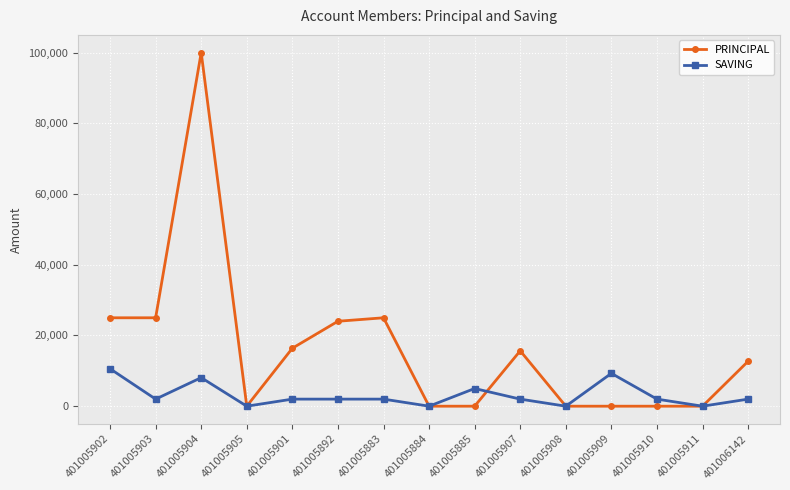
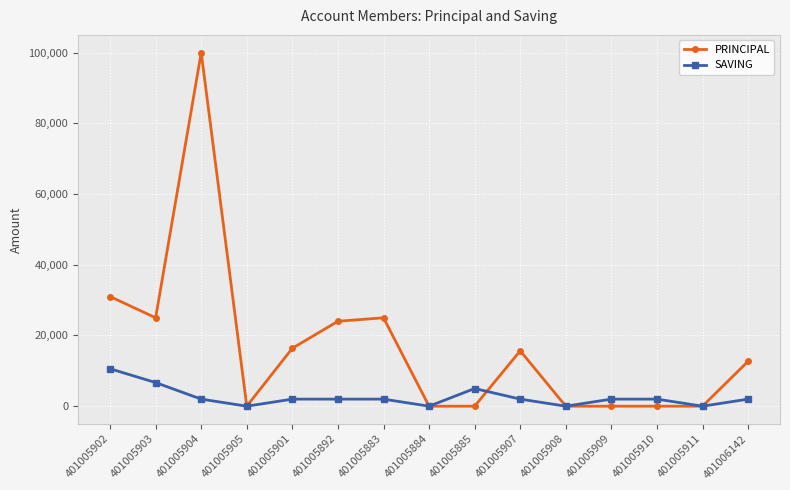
  {
    "PRINCIPAL": {
-     "401005902": "25,000",
+     "401005902": "31,000",
      "401005903": "25,000",
      "401005904": "100,000",
      "401005901": "16,000",
      "401005892": "24,000",
      "401005883": "25,000",
      "401005885": "0",
      "401005907": "16,000",
      "401005909": "0",
      "401005910": "0",
      "401006142": "13,000"
    },
    "SAVING": {
      "401005902": "11,000",
-     "401005903": "2,000",
-     "401005904": "8,000",
+     "401005903": "7,000",
+     "401005904": "2,000",
      "401005901": "2,000",
      "401005892": "2,000",
      "401005883": "2,000",
      "401005885": "5,000",
      "401005907": "2,000",
-     "401005909": "9,000",
+     "401005909": "2,000",
      "401005910": "2,000",
      "401006142": "2,000"
    }
  }
